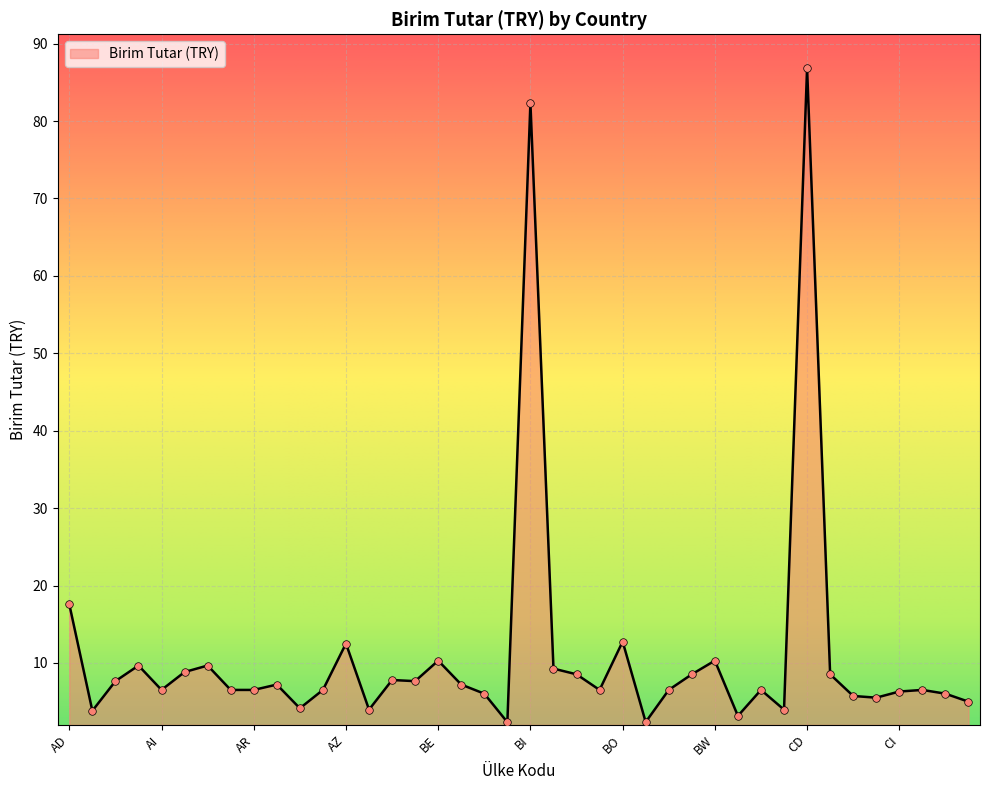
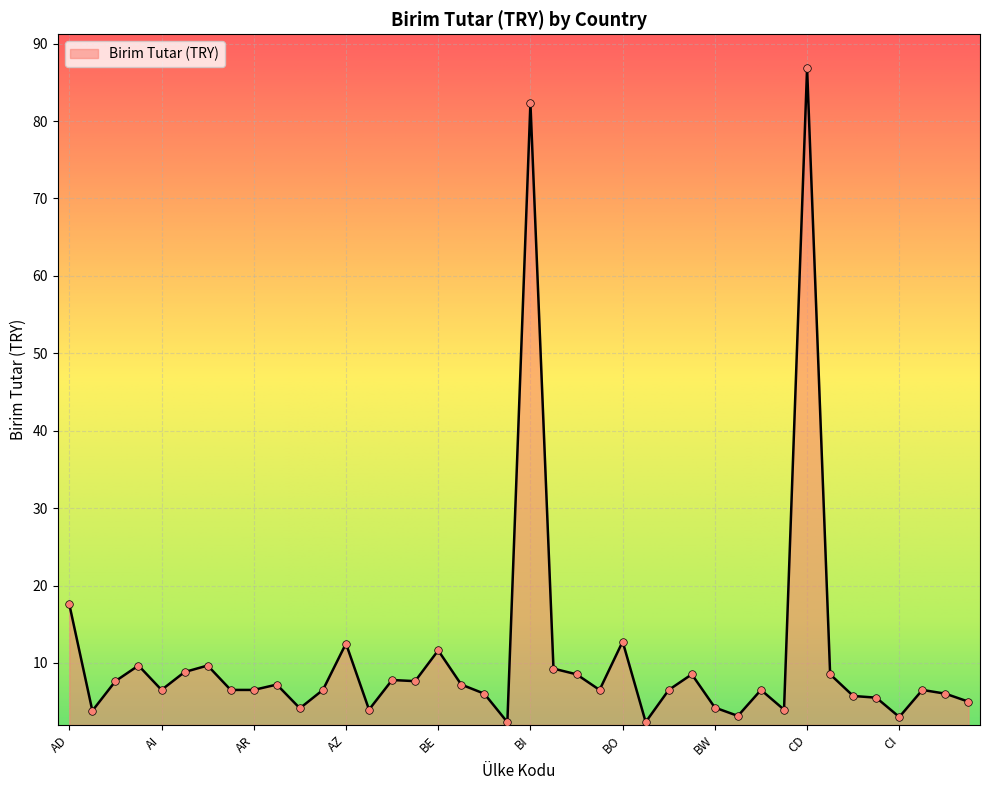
  {
    "AD": 18,
    "AI": 7,
    "AR": 7,
    "AZ": 13,
-   "BE": 10,
+   "BE": 12,
    "BI": 82,
    "BO": 13,
-   "BW": 10,
+   "BW": 4,
    "CD": 87,
-   "CI": 6
+   "CI": 3
  }
